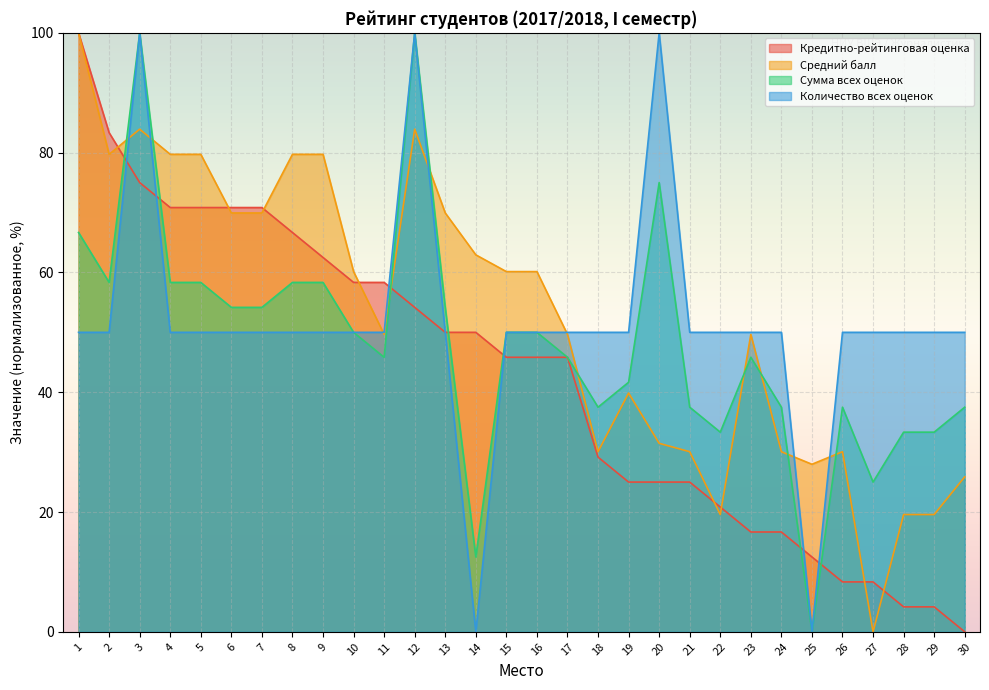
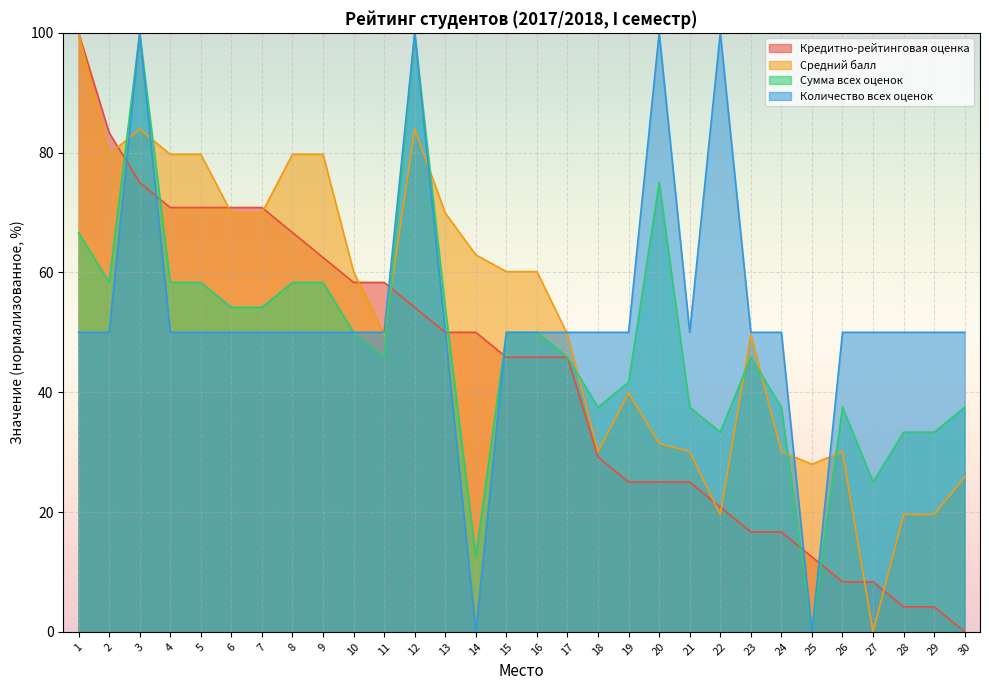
  {
    "Кредитно-рейтинговая оценка": {
      "2": 83,
      "3": 75,
      "4": 71,
      "5": 71,
      "6": 71,
      "7": 71,
      "8": 67,
      "9": 63,
      "10": 58,
      "11": 58,
      "12": 54,
      "14": 50,
      "15": 46,
      "16": 46,
      "18": 29,
      "19": 25,
      "20": 25,
      "21": 25,
      "22": 21,
      "23": 17,
      "24": 17,
      "25": 13,
      "26": 8,
      "27": 8,
      "28": 4,
      "29": 4,
      "30": 0
    },
    "Средний балл": {
      "2": 80,
      "3": 84,
      "4": 80,
      "5": 80,
      "6": 70,
      "7": 70,
      "8": 80,
      "9": 80,
      "10": 60,
      "12": 84,
      "13": 70,
      "14": 63,
      "15": 60,
      "16": 60,
      "18": 30,
      "19": 40,
      "20": 31,
      "21": 30,
      "22": 20,
      "24": 30,
      "25": 28,
      "26": 30,
      "27": 0,
      "28": 20,
      "29": 20,
      "30": 26
    },
    "Сумма всех оценок": {
      "1": 67,
      "2": 58,
      "4": 58,
      "5": 58,
      "6": 54,
      "7": 54,
      "8": 58,
      "9": 58,
      "11": 46,
      "13": 54,
      "14": 13,
      "18": 38,
      "19": 42,
      "20": 75,
      "21": 38,
      "22": 33,
      "23": 46,
      "24": 38,
      "26": 38,
      "27": 25,
      "28": 33,
      "29": 33,
      "30": 38
    },
    "Количество всех оценок": {
      "1": 50,
      "2": 50,
      "4": 50,
      "5": 50,
      "6": 50,
      "7": 50,
      "8": 50,
      "9": 50,
      "14": 0,
      "18": 50,
      "19": 50,
      "20": 100,
      "21": 50,
-     "22": 50,
+     "22": 100,
      "24": 50,
      "26": 50,
      "27": 50,
      "28": 50,
      "29": 50,
      "30": 50
    }
  }
